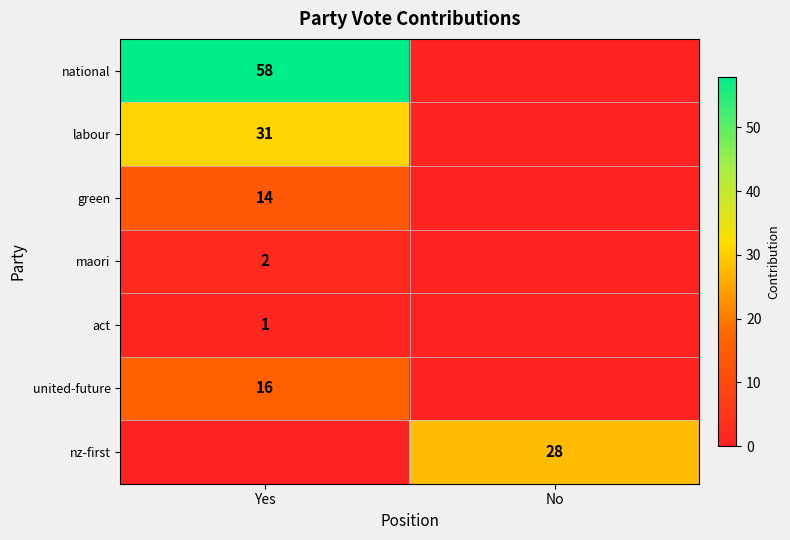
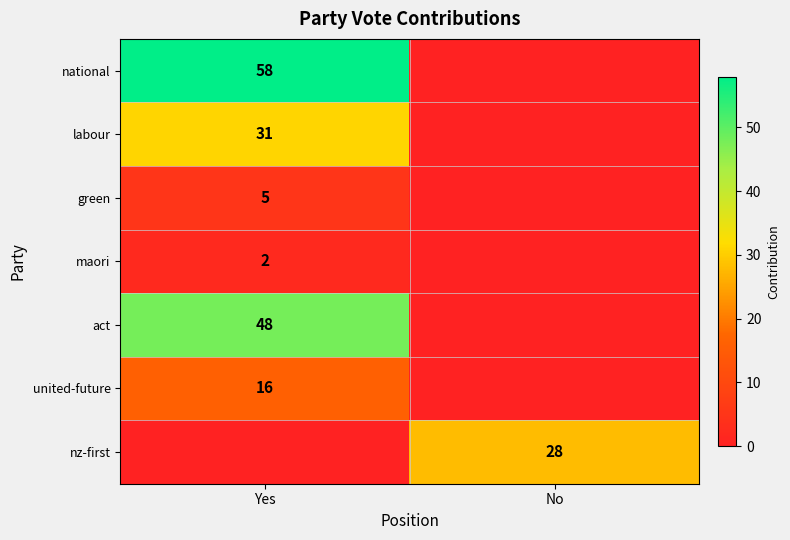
  {
    "national": {
      "Yes": 58
    },
    "labour": {
      "Yes": 31
    },
    "green": {
-     "Yes": 14
+     "Yes": 5
    },
    "maori": {
      "Yes": 2
    },
    "act": {
-     "Yes": 1
+     "Yes": 48
    },
    "united-future": {
      "Yes": 16
    },
    "nz-first": {
      "No": 28
    }
  }
